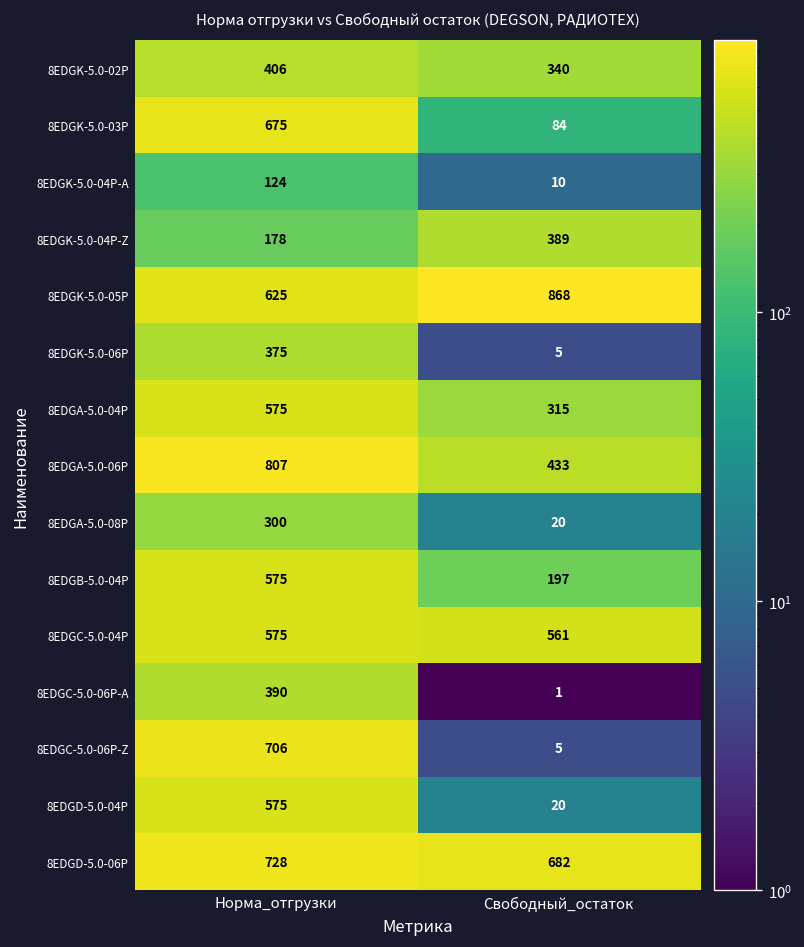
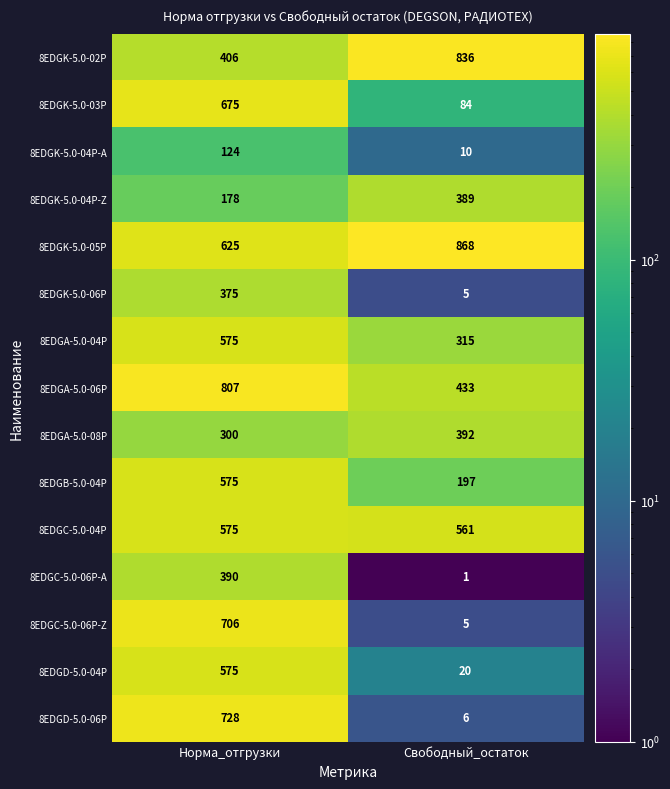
  {
    "8EDGK-5.0-02P": {
      "Норма_отгрузки": 406,
-     "Свободный_остаток": 340
+     "Свободный_остаток": 836
    },
    "8EDGK-5.0-03P": {
      "Норма_отгрузки": 675,
      "Свободный_остаток": 84
    },
    "8EDGK-5.0-04P-A": {
      "Норма_отгрузки": 124,
      "Свободный_остаток": 10
    },
    "8EDGK-5.0-04P-Z": {
      "Норма_отгрузки": 178,
      "Свободный_остаток": 389
    },
    "8EDGK-5.0-05P": {
      "Норма_отгрузки": 625,
      "Свободный_остаток": 868
    },
    "8EDGK-5.0-06P": {
      "Норма_отгрузки": 375,
      "Свободный_остаток": 5
    },
    "8EDGA-5.0-04P": {
      "Норма_отгрузки": 575,
      "Свободный_остаток": 315
    },
    "8EDGA-5.0-06P": {
      "Норма_отгрузки": 807,
      "Свободный_остаток": 433
    },
    "8EDGA-5.0-08P": {
      "Норма_отгрузки": 300,
-     "Свободный_остаток": 20
+     "Свободный_остаток": 392
    },
    "8EDGB-5.0-04P": {
      "Норма_отгрузки": 575,
      "Свободный_остаток": 197
    },
    "8EDGC-5.0-04P": {
      "Норма_отгрузки": 575,
      "Свободный_остаток": 561
    },
    "8EDGC-5.0-06P-A": {
      "Норма_отгрузки": 390,
      "Свободный_остаток": 1
    },
    "8EDGC-5.0-06P-Z": {
      "Норма_отгрузки": 706,
      "Свободный_остаток": 5
    },
    "8EDGD-5.0-04P": {
      "Норма_отгрузки": 575,
      "Свободный_остаток": 20
    },
    "8EDGD-5.0-06P": {
      "Норма_отгрузки": 728,
-     "Свободный_остаток": 682
+     "Свободный_остаток": 6
    }
  }
